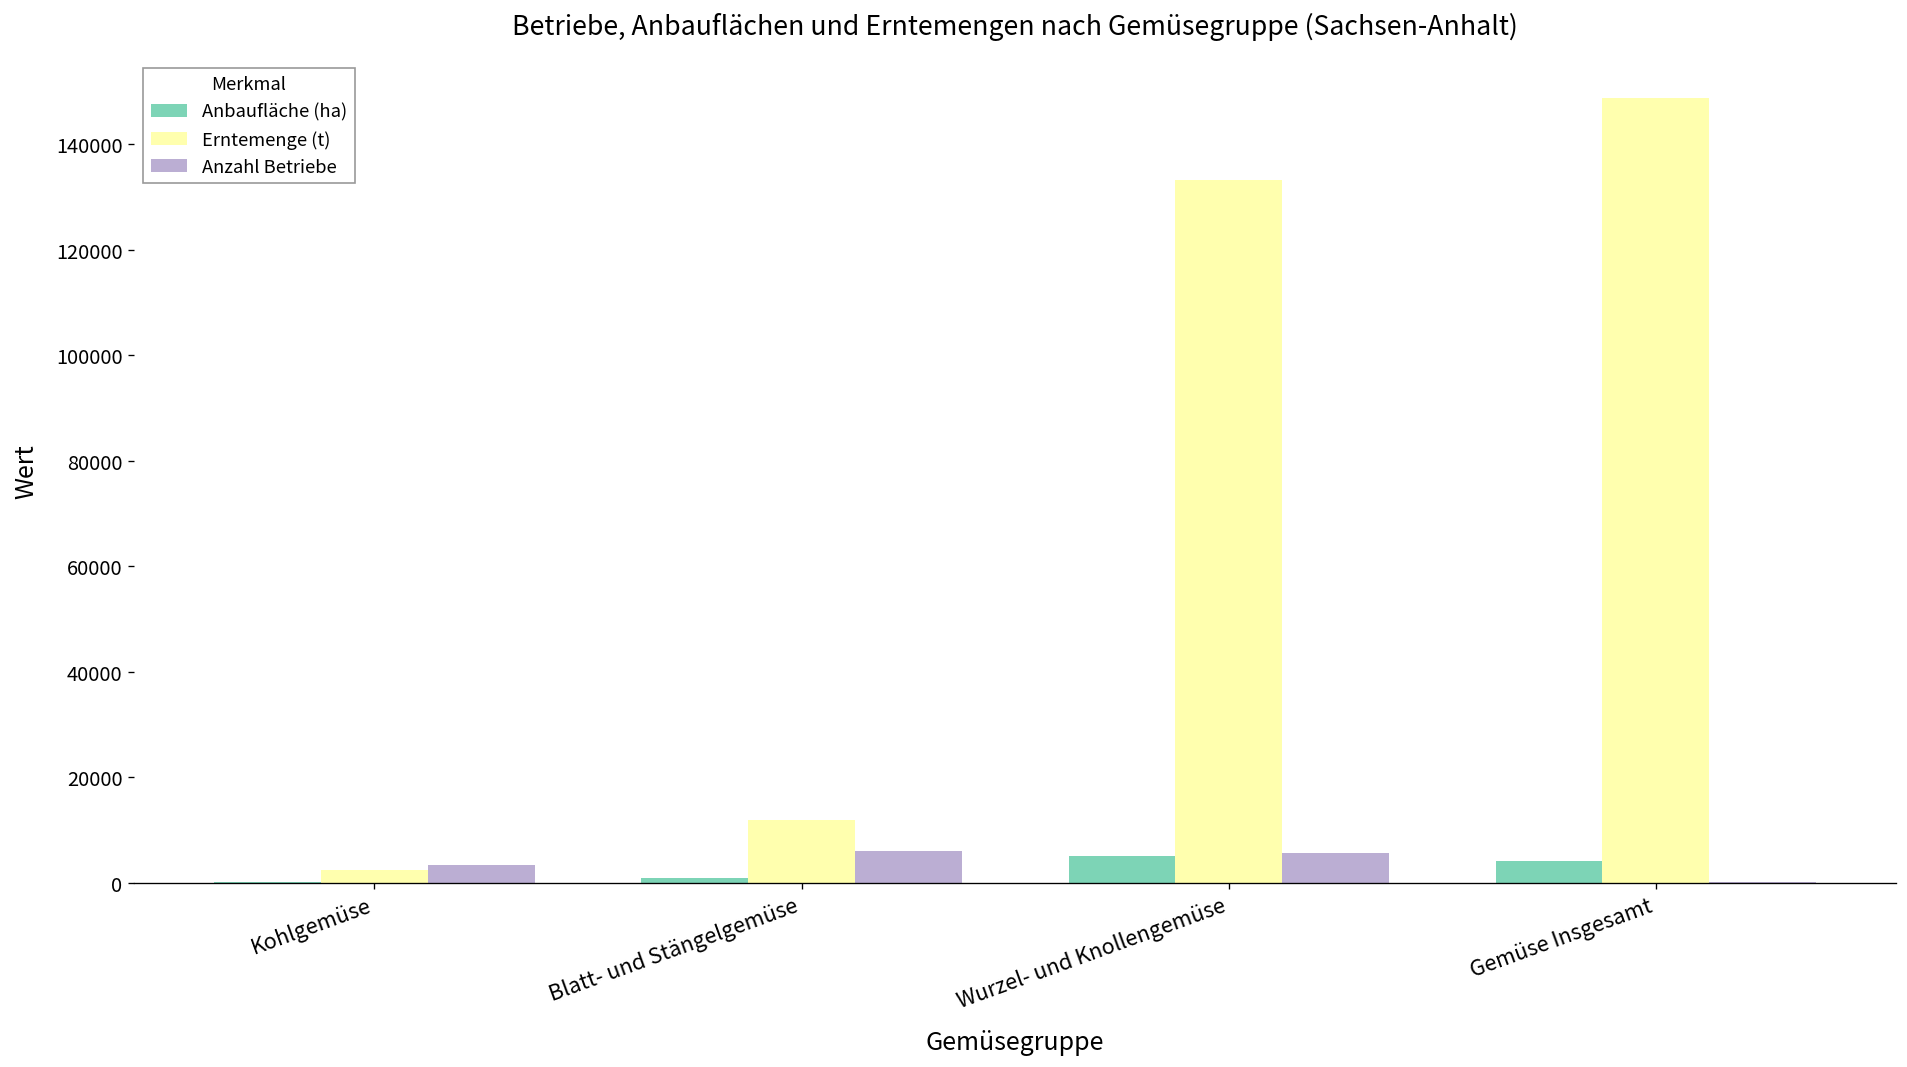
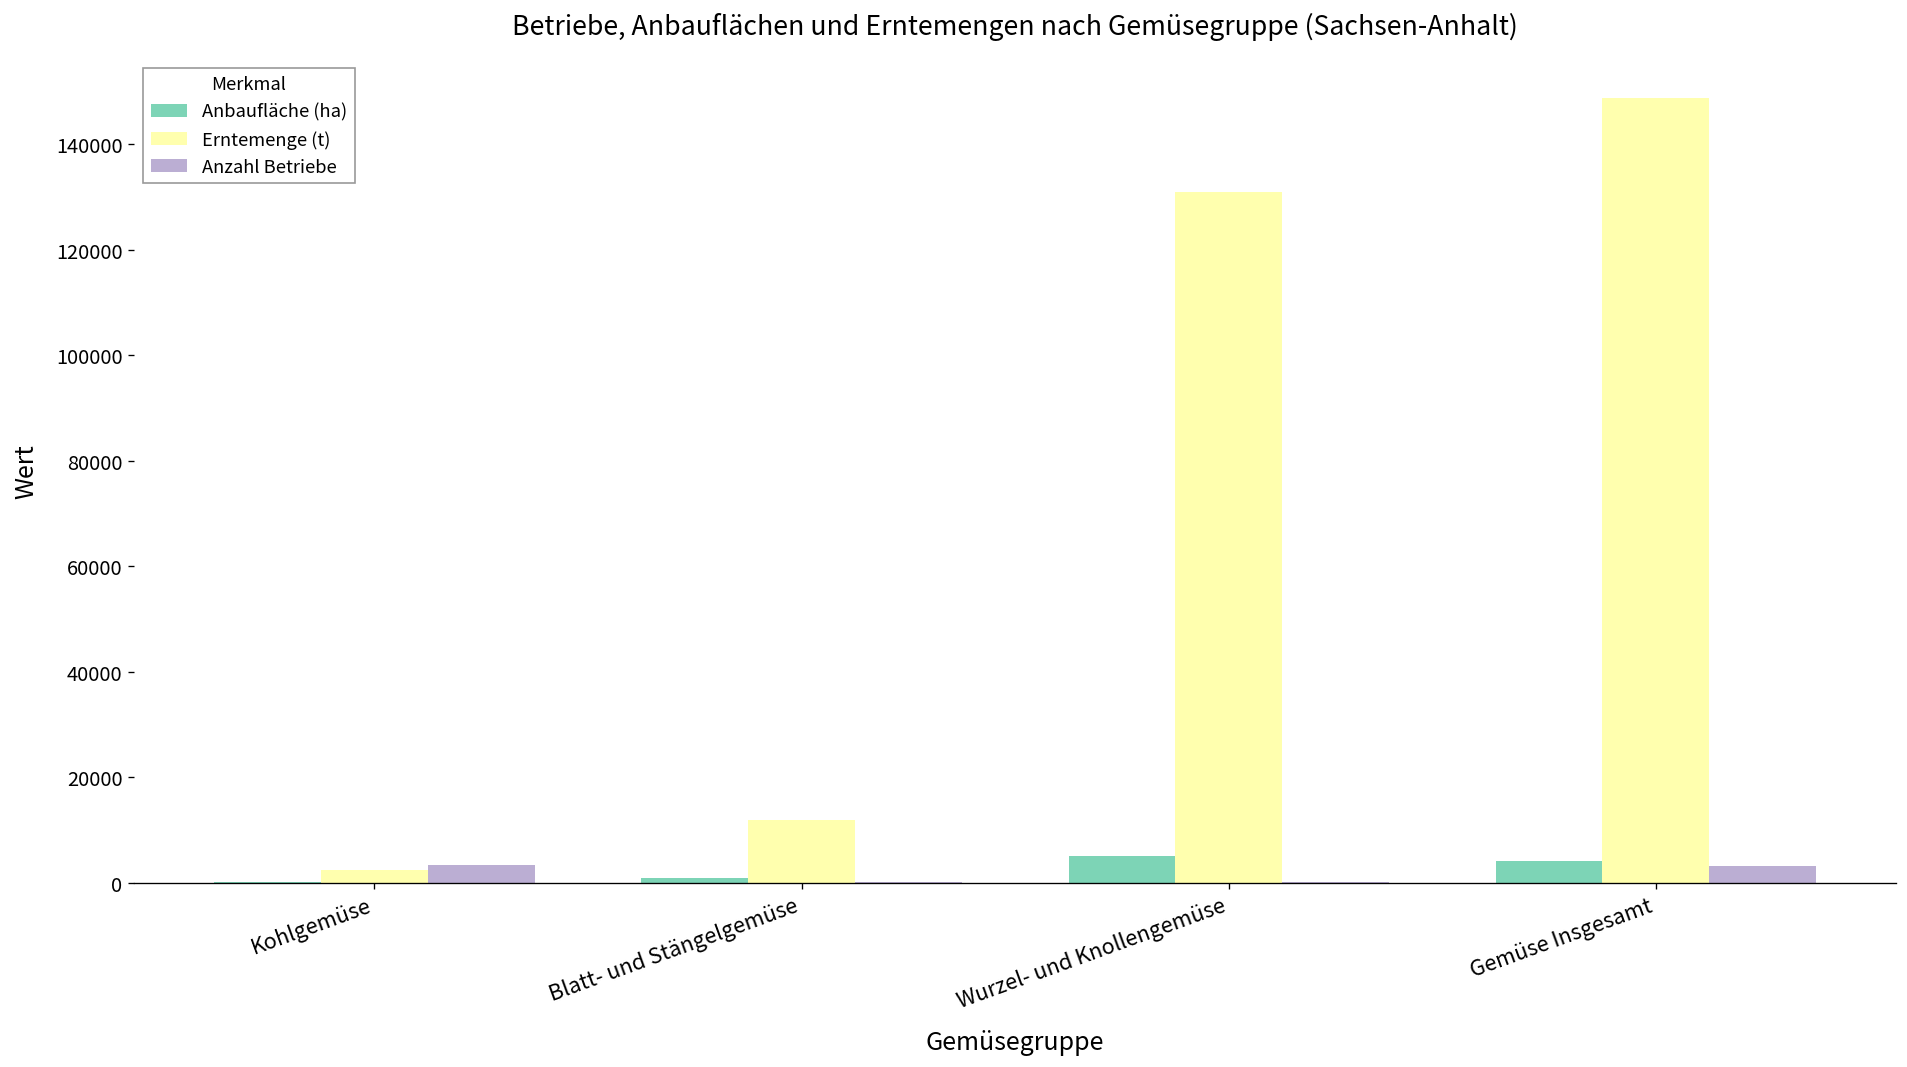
  {
    "Anbaufläche (ha)": {
      "Blatt- und Stängelgemüse": 1000,
      "Wurzel- und Knollengemüse": 5000,
      "Gemüse Insgesamt": 4000
    },
    "Erntemenge (t)": {
      "Kohlgemüse": 2000,
      "Blatt- und Stängelgemüse": 12000,
-     "Wurzel- und Knollengemüse": 133000,
+     "Wurzel- und Knollengemüse": 131000,
      "Gemüse Insgesamt": 149000
    },
    "Anzahl Betriebe": {
      "Kohlgemüse": 3000,
-     "Blatt- und Stängelgemüse": 6000,
-     "Wurzel- und Knollengemüse": 6000,
-     "Gemüse Insgesamt": 0
+     "Blatt- und Stängelgemüse": 0,
+     "Wurzel- und Knollengemüse": 0,
+     "Gemüse Insgesamt": 3000
    }
  }
